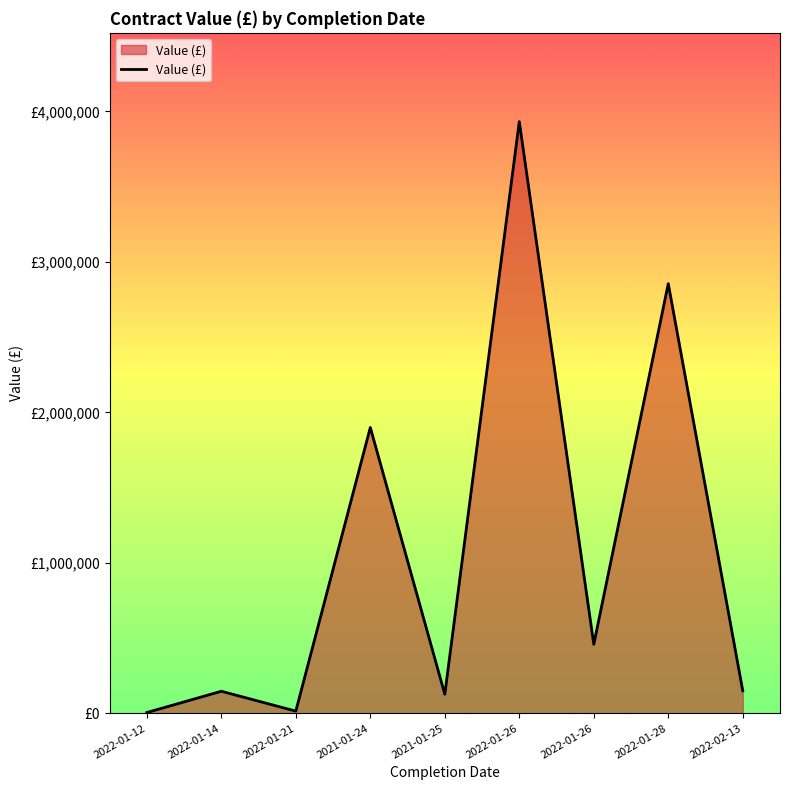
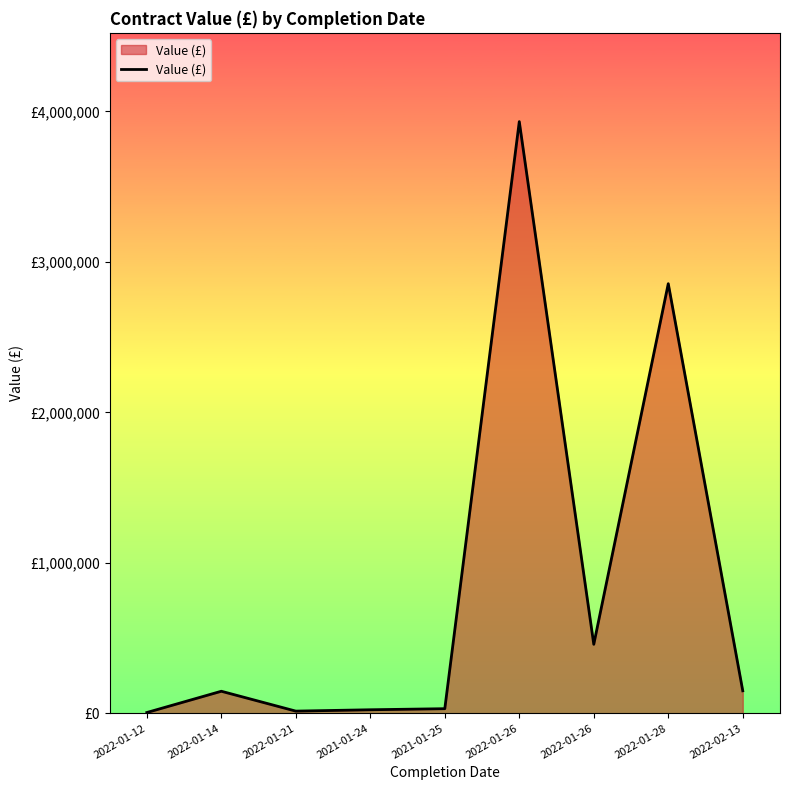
  {
    "2022-01-12": "£10,000",
    "2022-01-14": "£150,000",
    "2022-01-21": "£20,000",
-   "2021-01-24": "£1,900,000",
-   "2021-01-25": "£130,000",
+   "2021-01-24": "£20,000",
+   "2021-01-25": "£30,000",
    "2022-01-28": "£2,860,000",
    "2022-02-13": "£150,000"
  }
